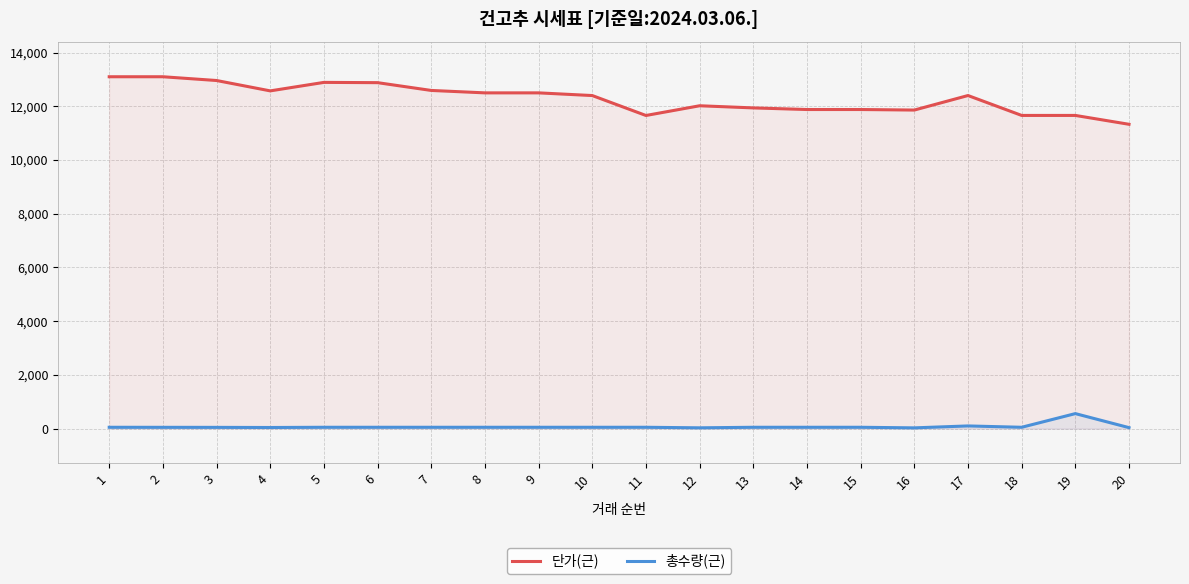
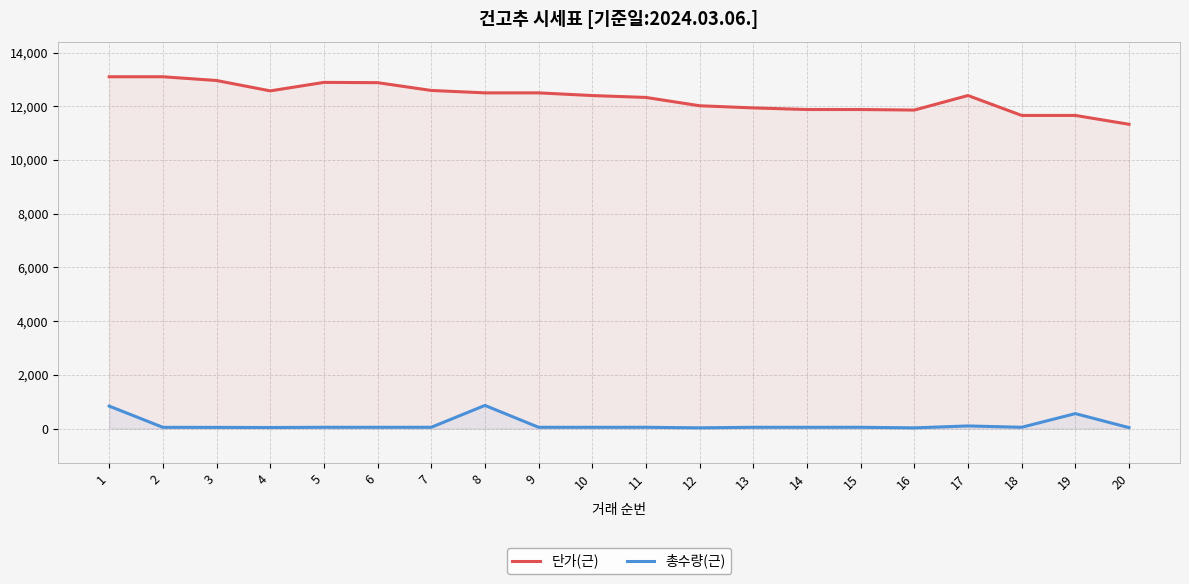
  {
    "단가(근)": {
      "1": "13,100",
      "2": "13,100",
      "3": "13,000",
      "4": "12,600",
      "5": "12,900",
      "6": "12,900",
      "7": "12,600",
      "8": "12,500",
      "9": "12,500",
      "10": "12,400",
-     "11": "11,700",
+     "11": "12,300",
      "12": "12,000",
      "13": "11,900",
      "14": "11,900",
      "15": "11,900",
      "16": "11,900",
      "17": "12,400",
      "18": "11,700",
      "19": "11,700",
      "20": "11,300"
    },
    "총수량(근)": {
-     "1": "100",
+     "1": "800",
      "2": "0",
      "3": "0",
      "4": "0",
      "5": "100",
      "6": "100",
      "7": "100",
-     "8": "100",
+     "8": "900",
      "9": "100",
      "10": "100",
      "11": "100",
      "12": "0",
      "13": "100",
      "14": "100",
      "15": "100",
      "16": "0",
      "17": "100",
      "18": "100",
      "19": "600",
      "20": "0"
    }
  }
